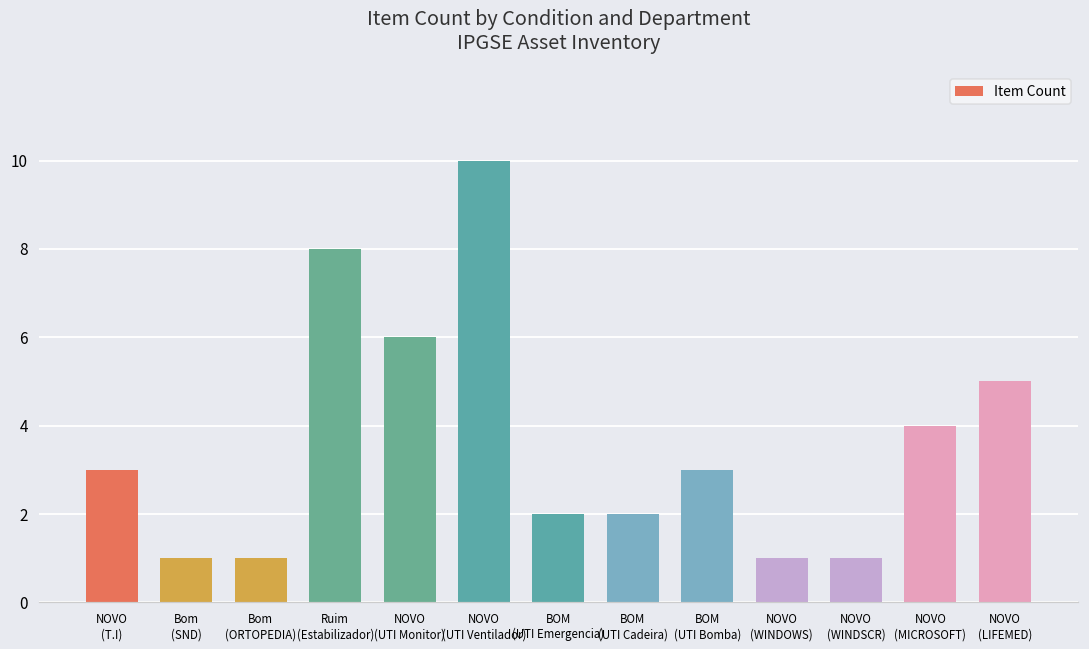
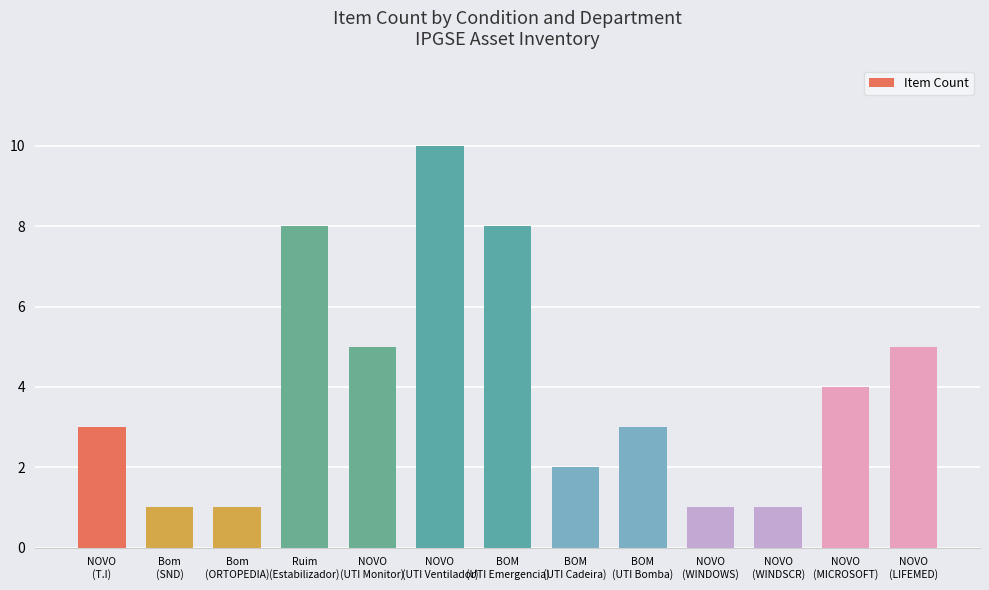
  {
    "NOVO (T.I)": 3,
    "Bom (SND)": 1,
    "Bom (ORTOPEDIA)": 1,
    "Ruim (Estabilizador)": 8,
-   "NOVO (UTI Monitor)": 6,
-   "BOM (UTI Emergencia)": 2,
+   "NOVO (UTI Monitor)": 5,
+   "BOM (UTI Emergencia)": 8,
    "BOM (UTI Cadeira)": 2,
    "BOM (UTI Bomba)": 3,
    "NOVO (WINDOWS)": 1,
    "NOVO (WINDSCR)": 1,
    "NOVO (MICROSOFT)": 4,
    "NOVO (LIFEMED)": 5
  }
